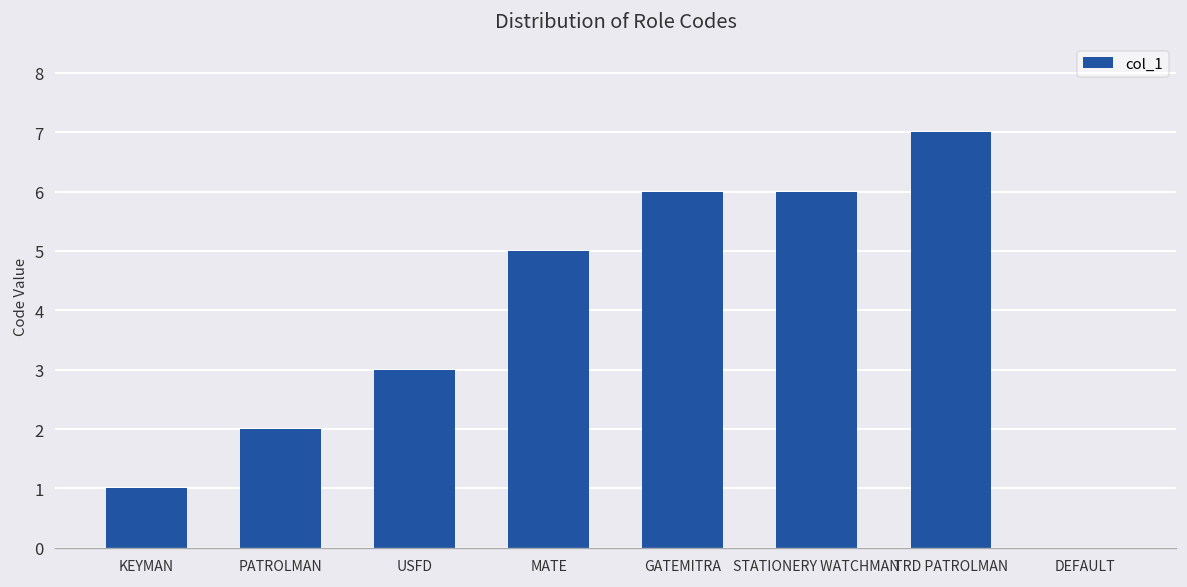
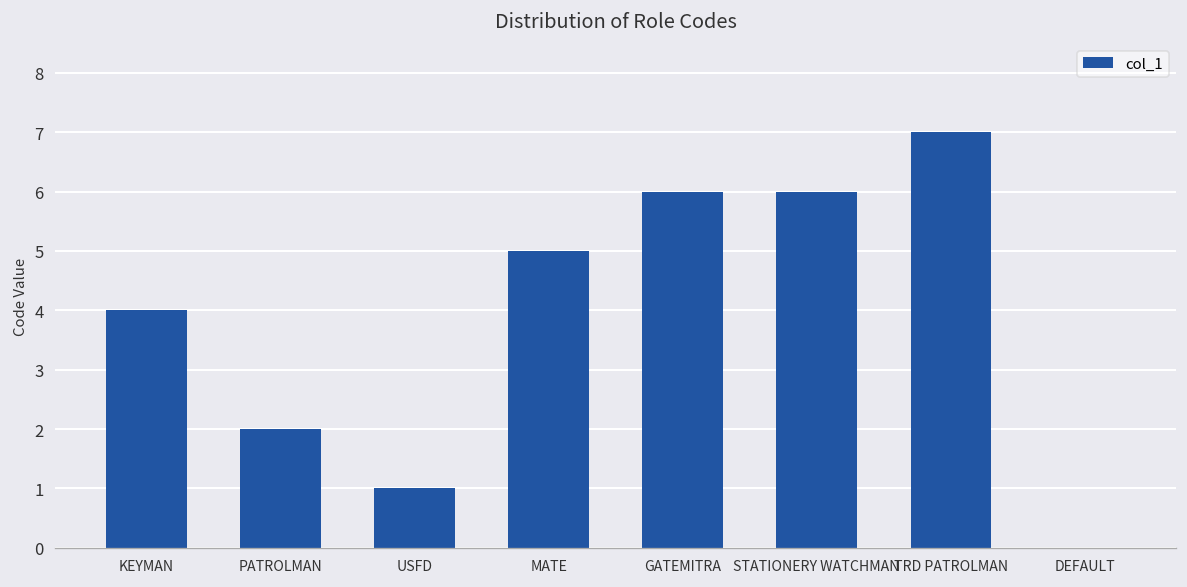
  {
-   "KEYMAN": 1,
+   "KEYMAN": 4,
    "PATROLMAN": 2,
-   "USFD": 3,
+   "USFD": 1,
    "MATE": 5,
    "GATEMITRA": 6,
    "STATIONERY WATCHMAN": 6,
    "TRD PATROLMAN": 7,
    "DEFAULT": 0
  }
